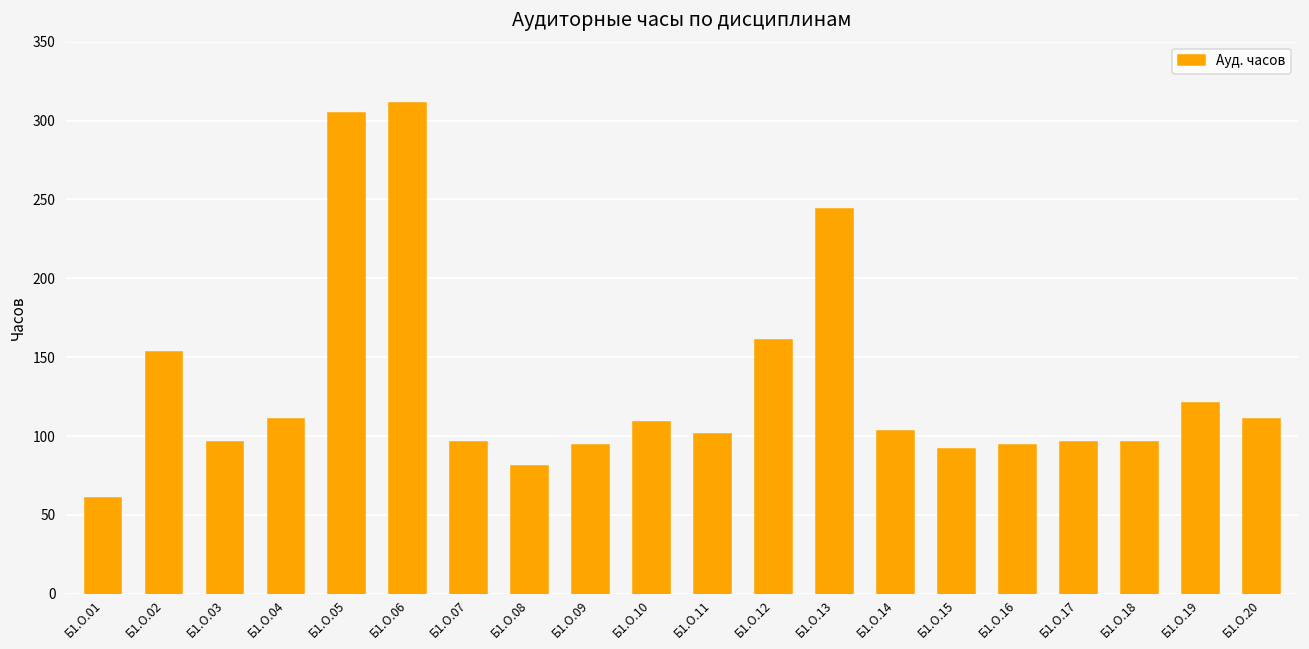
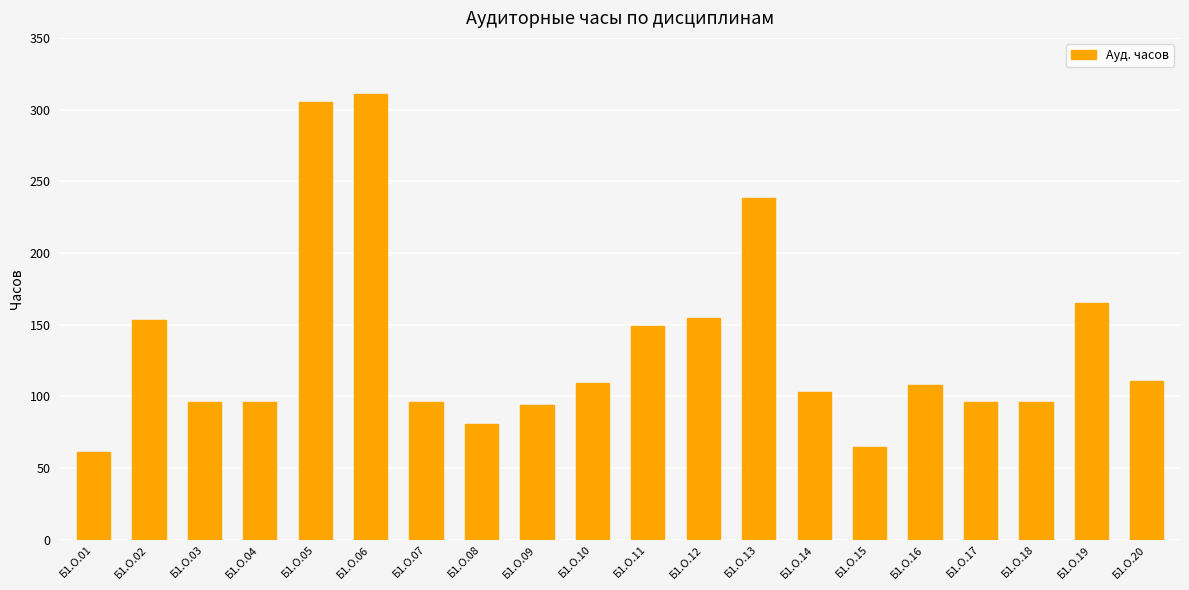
  {
    "Б1.О.01": 61,
    "Б1.О.02": 153,
    "Б1.О.03": 96,
-   "Б1.О.04": 111,
+   "Б1.О.04": 96,
    "Б1.О.05": 305,
    "Б1.О.06": 311,
    "Б1.О.07": 96,
    "Б1.О.08": 81,
    "Б1.О.09": 94,
    "Б1.О.10": 109,
-   "Б1.О.11": 101,
-   "Б1.О.12": 161,
-   "Б1.О.13": 244,
+   "Б1.О.11": 149,
+   "Б1.О.12": 155,
+   "Б1.О.13": 238,
    "Б1.О.14": 103,
-   "Б1.О.15": 92,
-   "Б1.О.16": 94,
+   "Б1.О.15": 65,
+   "Б1.О.16": 108,
    "Б1.О.17": 96,
    "Б1.О.18": 96,
-   "Б1.О.19": 121,
+   "Б1.О.19": 165,
    "Б1.О.20": 111
  }
